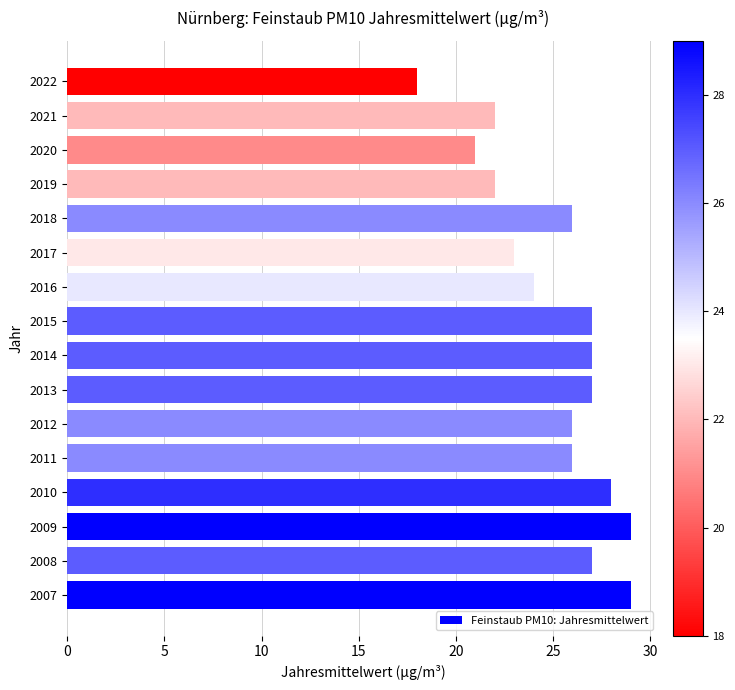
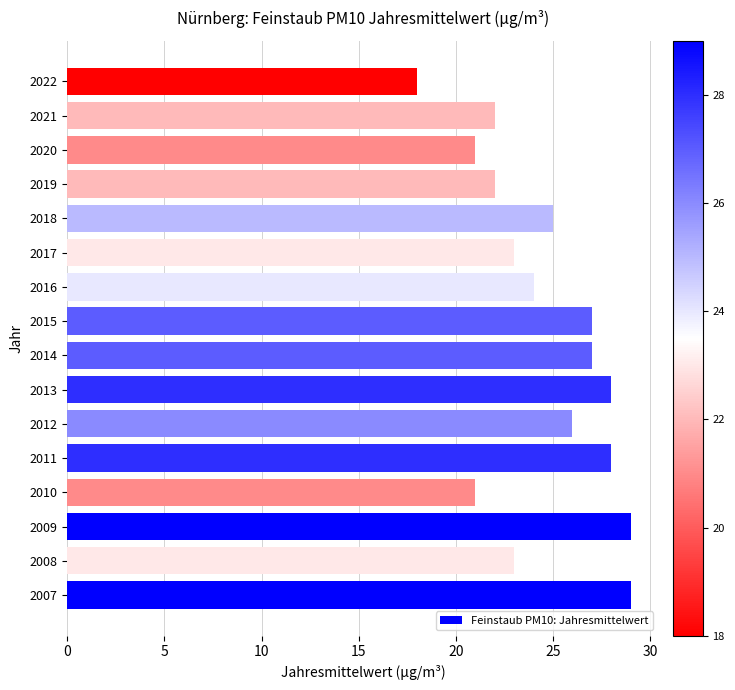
  {
    "2022": 18,
    "2021": 22,
    "2020": 21,
    "2019": 22,
-   "2018": 26,
+   "2018": 25,
    "2017": 23,
    "2016": 24,
    "2015": 27,
    "2014": 27,
-   "2013": 27,
+   "2013": 28,
    "2012": 26,
-   "2011": 26,
-   "2010": 28,
+   "2011": 28,
+   "2010": 21,
    "2009": 29,
-   "2008": 27,
+   "2008": 23,
    "2007": 29
  }
